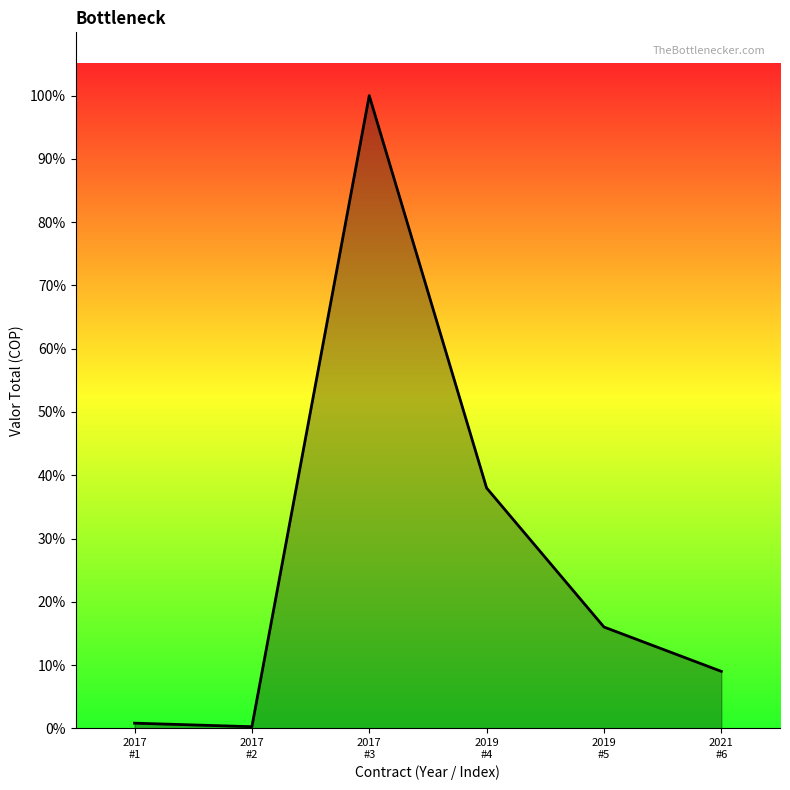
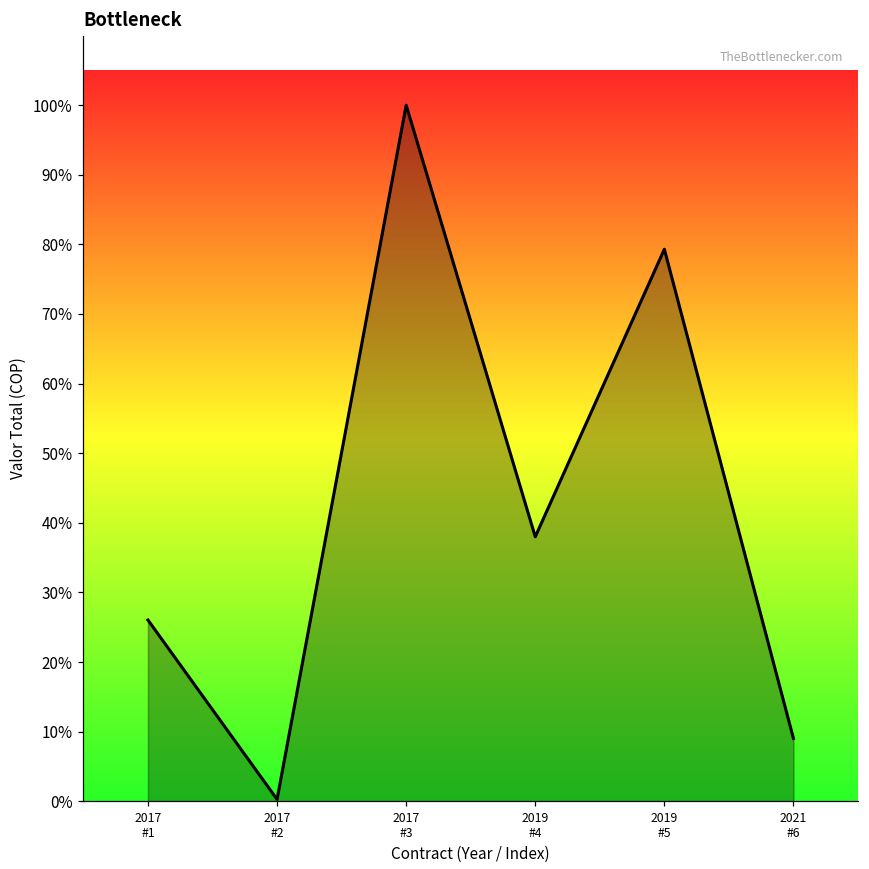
  {
-   "2017 #1": "1%",
+   "2017 #1": "26%",
    "2017 #2": "0%",
    "2017 #3": "100%",
    "2019 #4": "38%",
-   "2019 #5": "16%",
+   "2019 #5": "79%",
    "2021 #6": "9%"
  }
